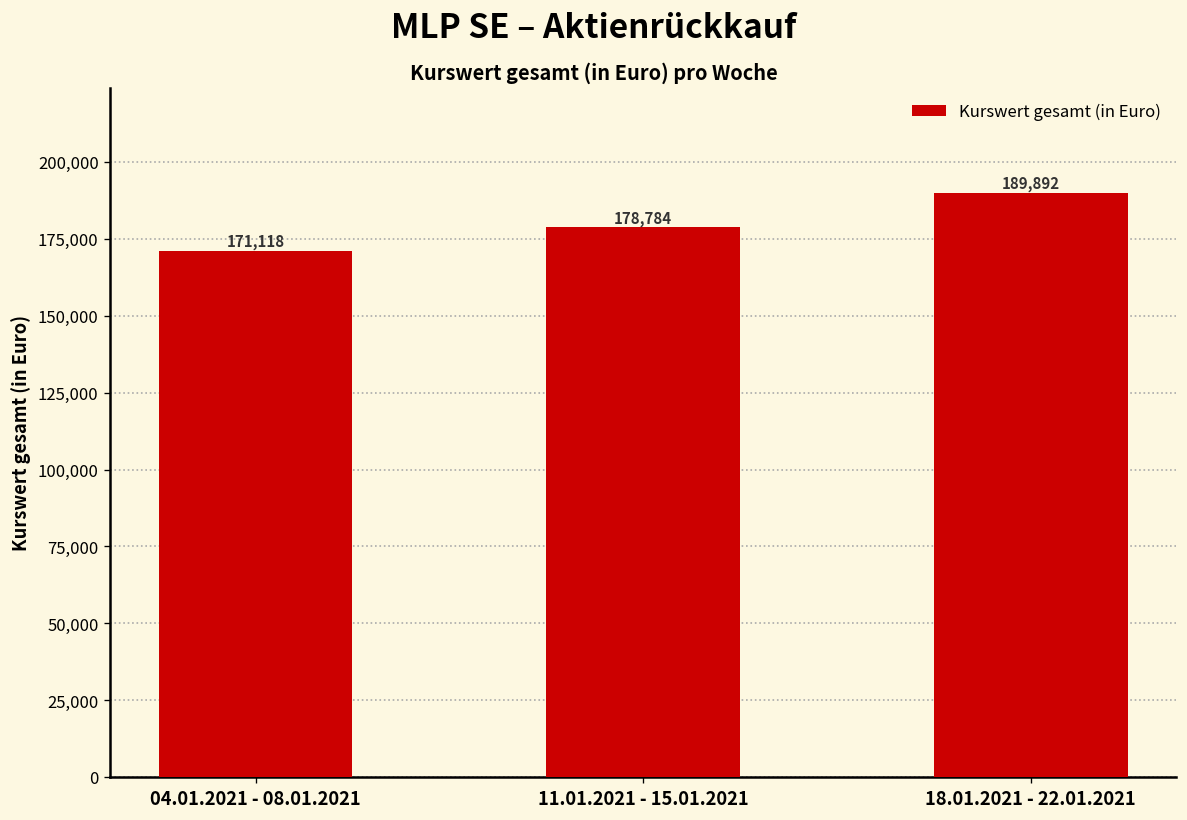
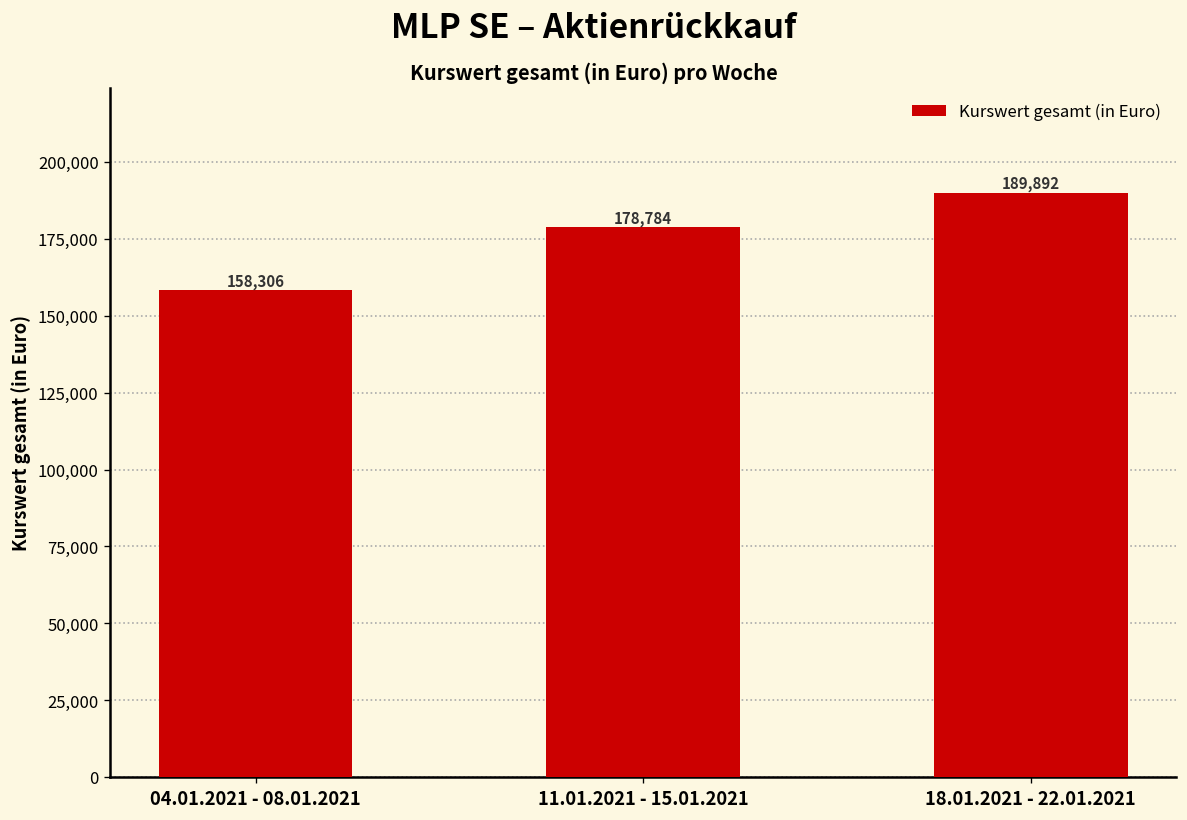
  {
-   "04.01.2021 - 08.01.2021": "171,118",
+   "04.01.2021 - 08.01.2021": "158,306",
    "11.01.2021 - 15.01.2021": "178,784",
    "18.01.2021 - 22.01.2021": "189,892"
  }
